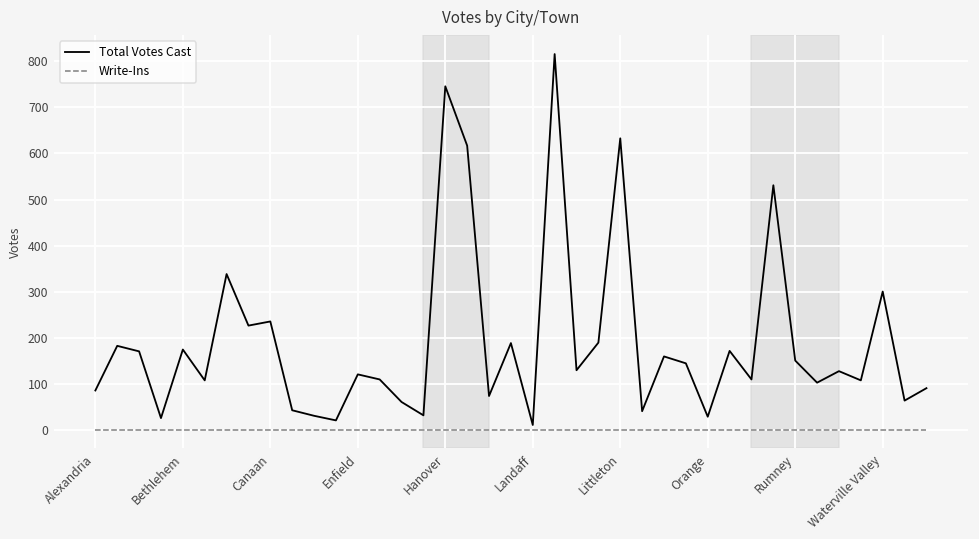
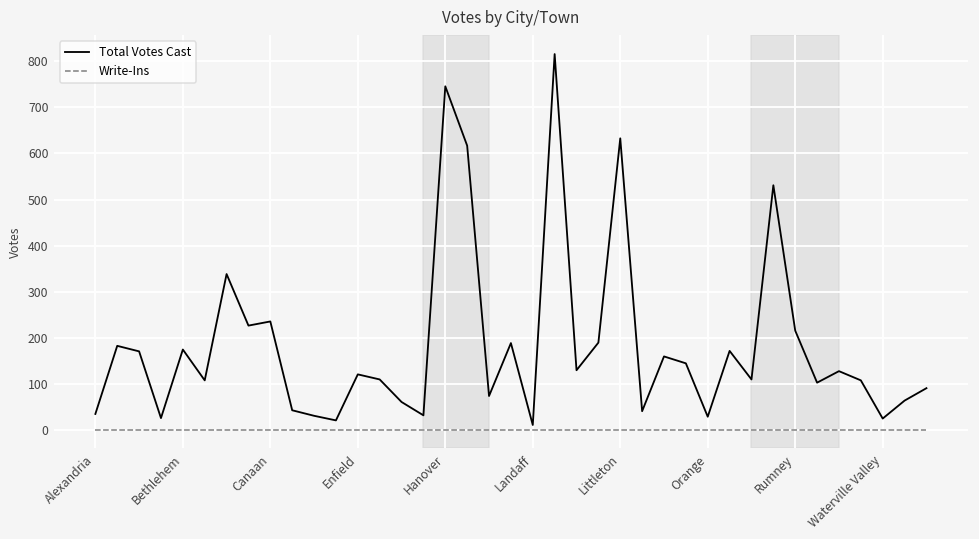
  {
    "Total Votes Cast": {
-     "Alexandria": 90,
+     "Alexandria": 30,
      "Bethlehem": 170,
      "Canaan": 240,
      "Enfield": 120,
      "Hanover": 750,
      "Landaff": 10,
      "Littleton": 630,
      "Orange": 30,
-     "Rumney": 150,
-     "Waterville Valley": 300
+     "Rumney": 220,
+     "Waterville Valley": 20
    },
    "Write-Ins": {
      "Alexandria": 0,
      "Bethlehem": 0,
      "Canaan": 0,
      "Enfield": 0,
      "Hanover": 0,
      "Landaff": 0,
      "Littleton": 0,
      "Orange": 0,
      "Rumney": 0,
      "Waterville Valley": 0
    }
  }
